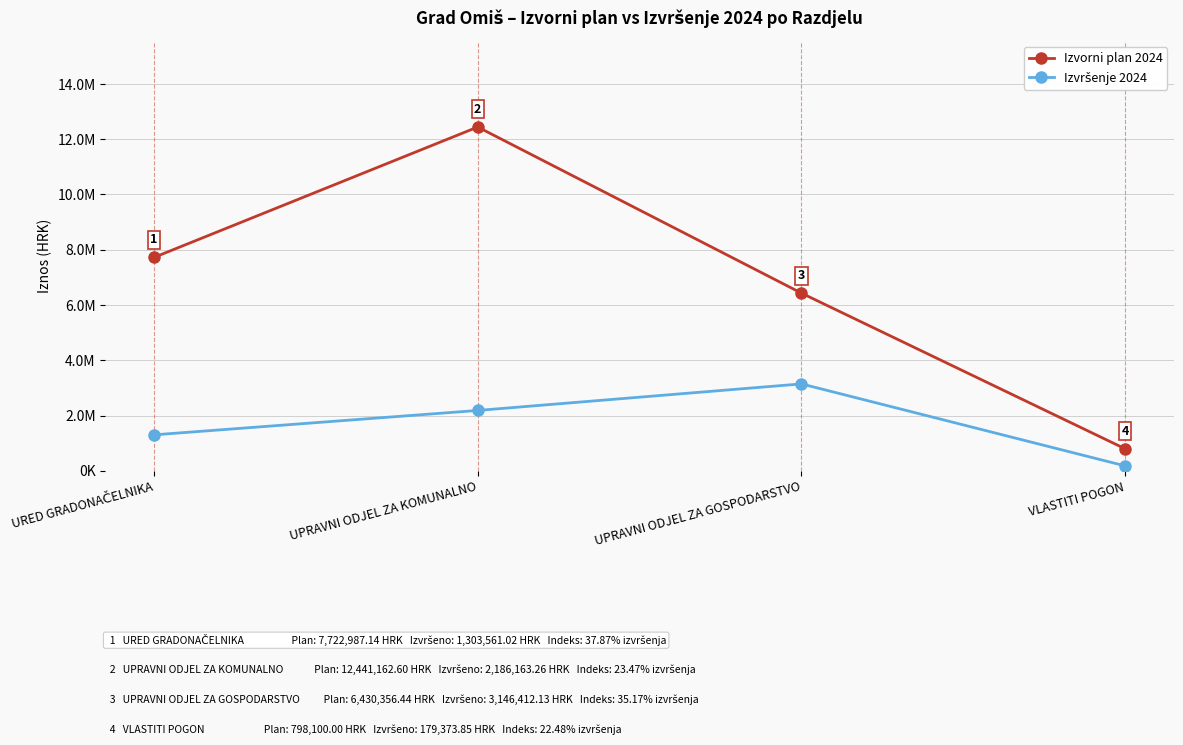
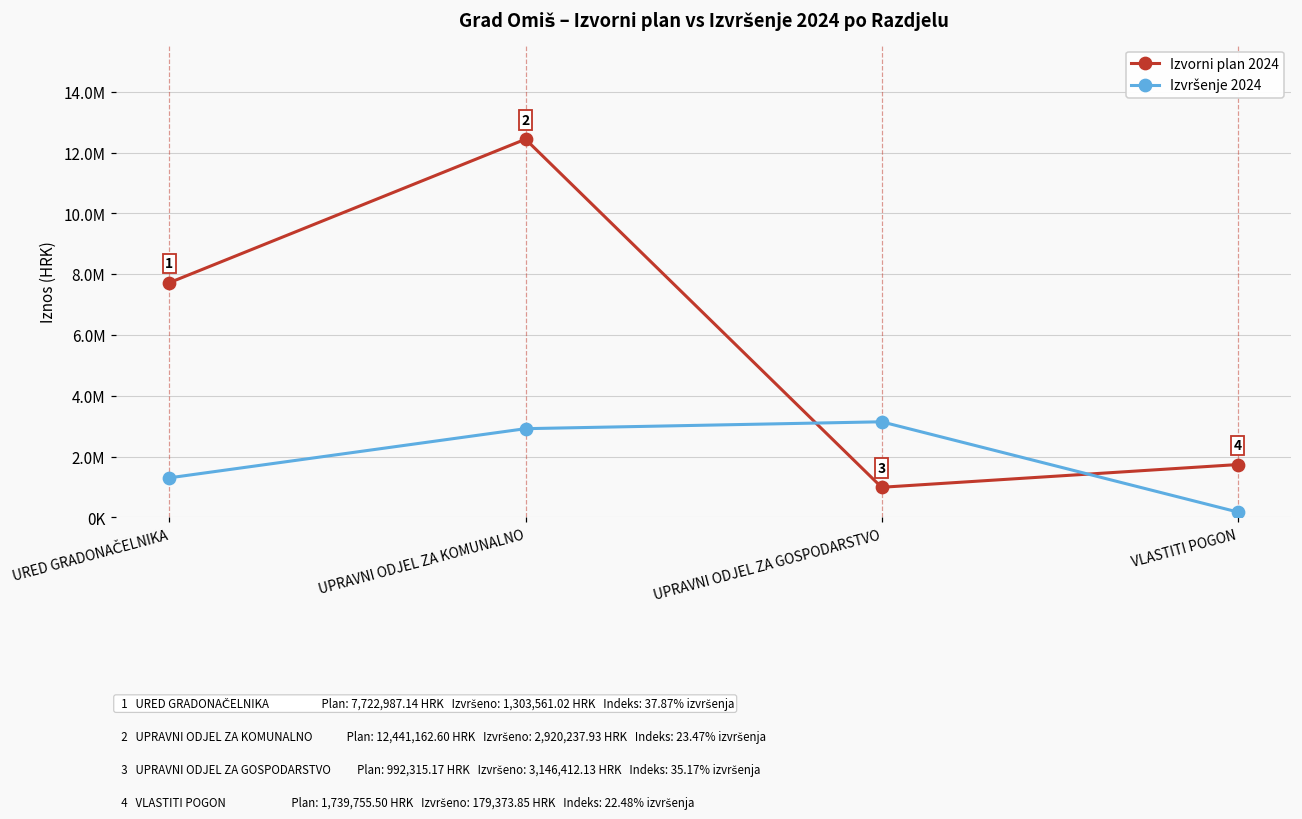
  {
    "Izvorni plan 2024": {
-     "UPRAVNI ODJEL ZA GOSPODARSTVO": "6,430,356.44",
-     "VLASTITI POGON": "798,100.00"
+     "UPRAVNI ODJEL ZA GOSPODARSTVO": "992,315.17",
+     "VLASTITI POGON": "1,739,755.50"
    },
    "Izvršenje 2024": {
-     "UPRAVNI ODJEL ZA KOMUNALNO": "2,186,163.26"
+     "UPRAVNI ODJEL ZA KOMUNALNO": "2,920,237.93"
    }
  }
